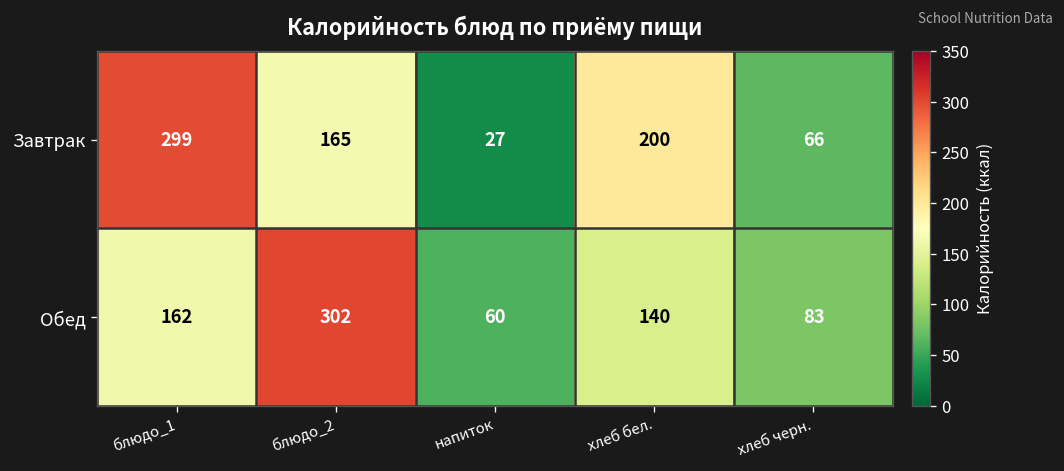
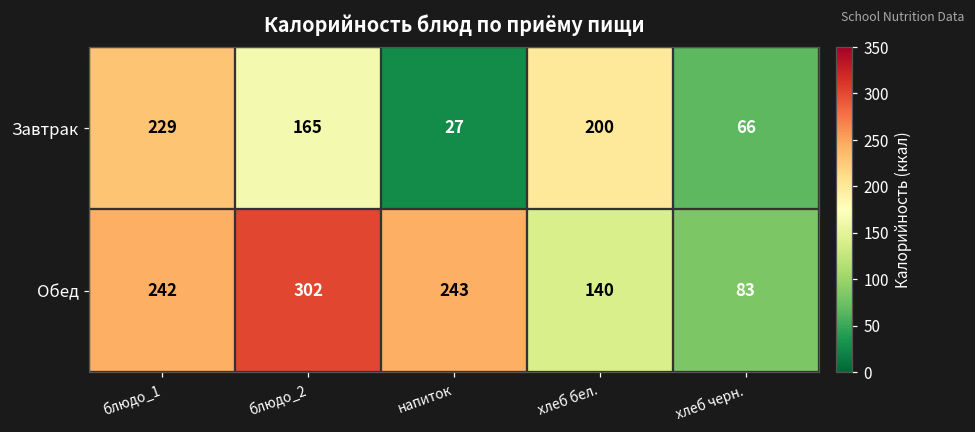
  {
    "Завтрак": {
-     "блюдо_1": 299,
+     "блюдо_1": 229,
      "блюдо_2": 165,
      "напиток": 27,
      "хлеб бел.": 200,
      "хлеб черн.": 66
    },
    "Обед": {
-     "блюдо_1": 162,
+     "блюдо_1": 242,
      "блюдо_2": 302,
-     "напиток": 60,
+     "напиток": 243,
      "хлеб бел.": 140,
      "хлеб черн.": 83
    }
  }
